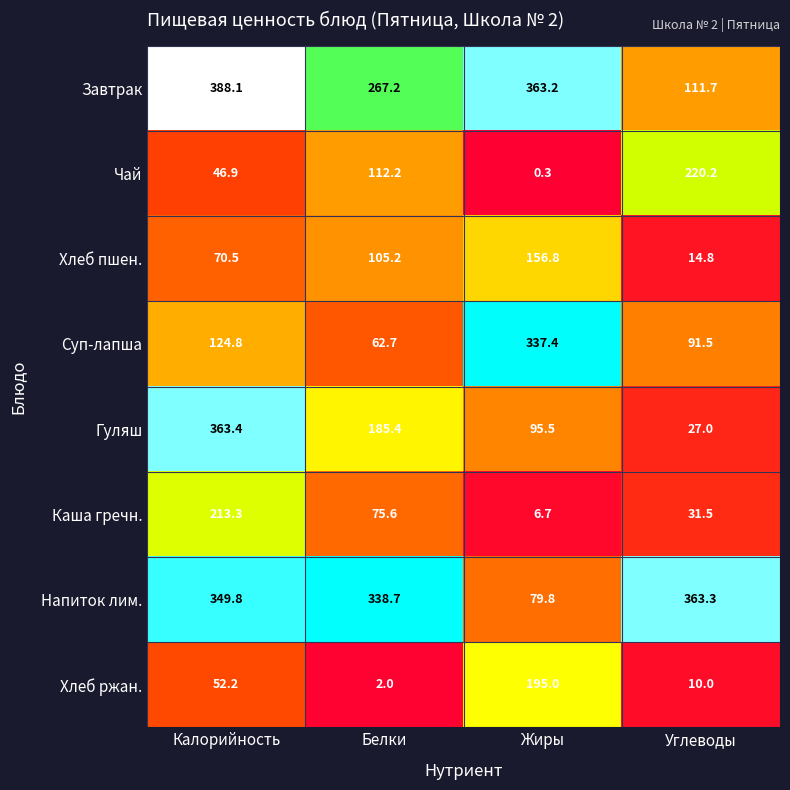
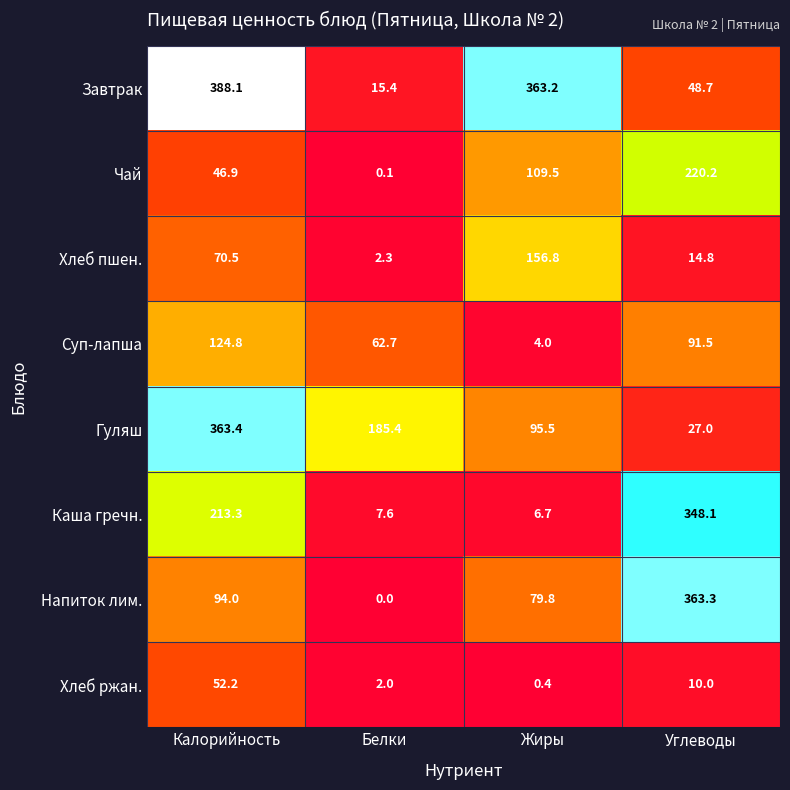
  {
    "Завтрак": {
      "Калорийность": 388.1,
-     "Белки": 267.2,
+     "Белки": 15.4,
      "Жиры": 363.2,
-     "Углеводы": 111.7
+     "Углеводы": 48.7
    },
    "Чай": {
      "Калорийность": 46.9,
-     "Белки": 112.2,
-     "Жиры": 0.3,
+     "Белки": 0.1,
+     "Жиры": 109.5,
      "Углеводы": 220.2
    },
    "Хлеб пшен.": {
      "Калорийность": 70.5,
-     "Белки": 105.2,
+     "Белки": 2.3,
      "Жиры": 156.8,
      "Углеводы": 14.8
    },
    "Суп-лапша": {
      "Калорийность": 124.8,
      "Белки": 62.7,
-     "Жиры": 337.4,
+     "Жиры": 4.0,
      "Углеводы": 91.5
    },
    "Гуляш": {
      "Калорийность": 363.4,
      "Белки": 185.4,
      "Жиры": 95.5,
      "Углеводы": 27.0
    },
    "Каша гречн.": {
      "Калорийность": 213.3,
-     "Белки": 75.6,
+     "Белки": 7.6,
      "Жиры": 6.7,
-     "Углеводы": 31.5
+     "Углеводы": 348.1
    },
    "Напиток лим.": {
-     "Калорийность": 349.8,
-     "Белки": 338.7,
+     "Калорийность": 94.0,
+     "Белки": 0.0,
      "Жиры": 79.8,
      "Углеводы": 363.3
    },
    "Хлеб ржан.": {
      "Калорийность": 52.2,
      "Белки": 2.0,
-     "Жиры": 195.0,
+     "Жиры": 0.4,
      "Углеводы": 10.0
    }
  }
